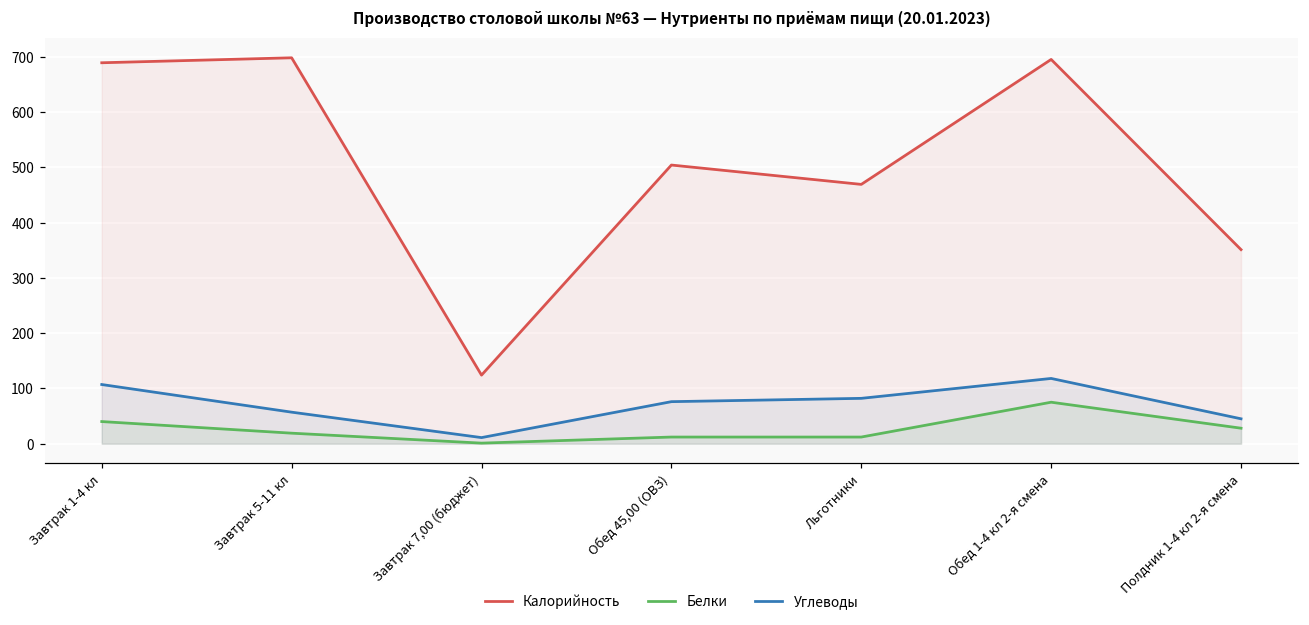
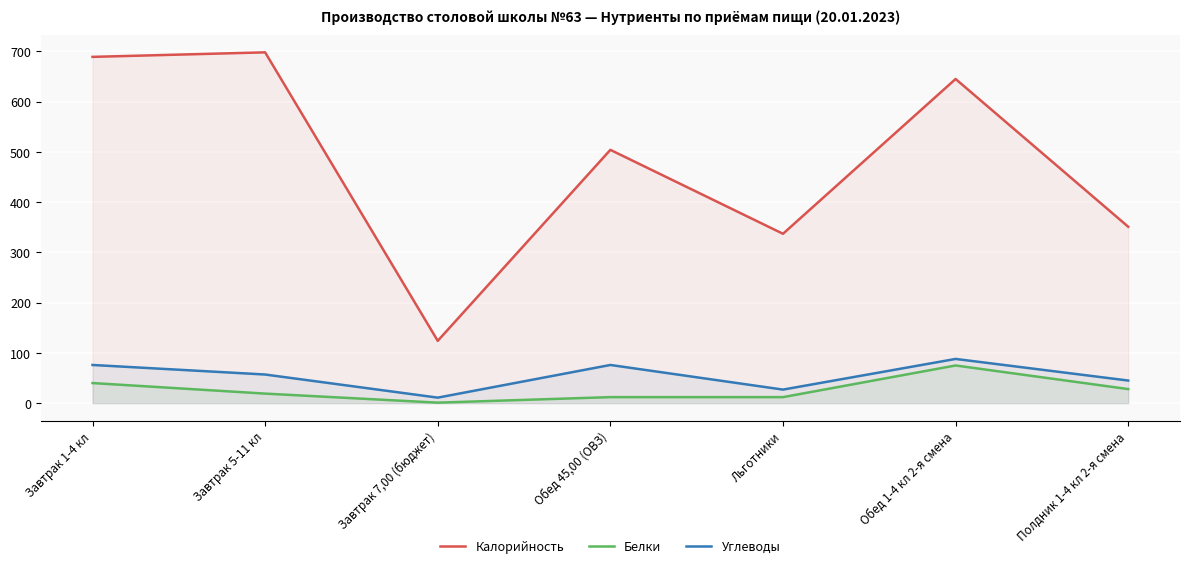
  {
    "Калорийность": {
      "Завтрак 1-4 кл": 690,
      "Завтрак 5-11 кл": 700,
      "Завтрак 7,00 (бюджет)": 120,
      "Обед 45,00 (ОВЗ)": 500,
-     "Льготники": 470,
-     "Обед 1-4 кл 2-я смена": 700,
+     "Льготники": 340,
+     "Обед 1-4 кл 2-я смена": 650,
      "Полдник 1-4 кл 2-я смена": 350
    },
    "Белки": {
      "Завтрак 1-4 кл": 40,
      "Завтрак 5-11 кл": 20,
      "Завтрак 7,00 (бюджет)": 0,
      "Обед 45,00 (ОВЗ)": 10,
      "Льготники": 10,
      "Обед 1-4 кл 2-я смена": 80,
      "Полдник 1-4 кл 2-я смена": 30
    },
    "Углеводы": {
-     "Завтрак 1-4 кл": 110,
+     "Завтрак 1-4 кл": 80,
      "Завтрак 5-11 кл": 60,
      "Завтрак 7,00 (бюджет)": 10,
      "Обед 45,00 (ОВЗ)": 80,
-     "Льготники": 80,
-     "Обед 1-4 кл 2-я смена": 120,
+     "Льготники": 30,
+     "Обед 1-4 кл 2-я смена": 90,
      "Полдник 1-4 кл 2-я смена": 50
    }
  }
